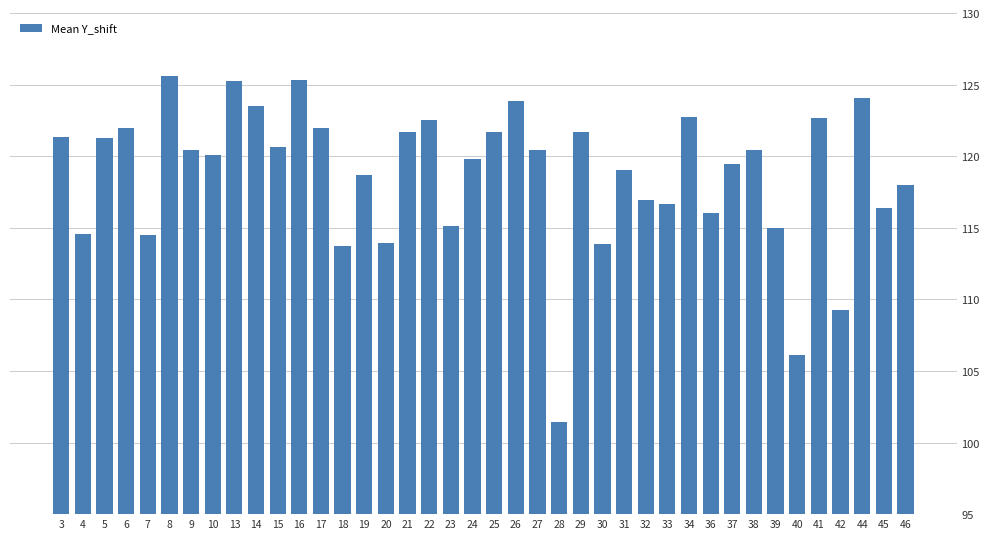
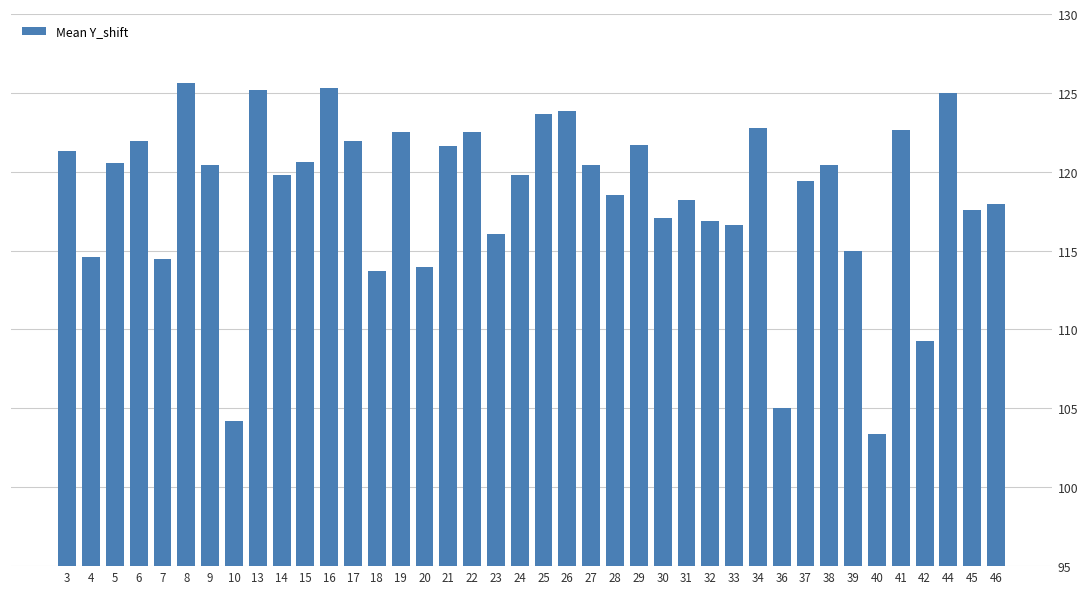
  {
    "3": 121.3,
    "4": 114.6,
-   "5": 121.3,
+   "5": 120.6,
    "6": 122.0,
    "7": 114.5,
    "8": 125.6,
    "9": 120.5,
-   "10": 120.1,
+   "10": 104.2,
    "13": 125.2,
-   "14": 123.5,
+   "14": 119.8,
    "15": 120.6,
    "16": 125.3,
    "17": 121.9,
    "18": 113.7,
-   "19": 118.7,
+   "19": 122.6,
    "20": 113.9,
    "21": 121.7,
    "22": 122.5,
-   "23": 115.1,
+   "23": 116.1,
    "24": 119.8,
-   "25": 121.7,
+   "25": 123.7,
    "26": 123.9,
    "27": 120.4,
-   "28": 101.5,
+   "28": 118.6,
    "29": 121.7,
-   "30": 113.9,
-   "31": 119.1,
+   "30": 117.1,
+   "31": 118.2,
    "32": 116.9,
    "33": 116.7,
    "34": 122.8,
-   "36": 116.1,
+   "36": 105.0,
    "37": 119.4,
    "38": 120.4,
    "39": 115.0,
-   "40": 106.1,
+   "40": 103.3,
    "41": 122.7,
    "42": 109.3,
-   "44": 124.1,
-   "45": 116.4,
+   "44": 125.0,
+   "45": 117.6,
    "46": 118.0
  }
